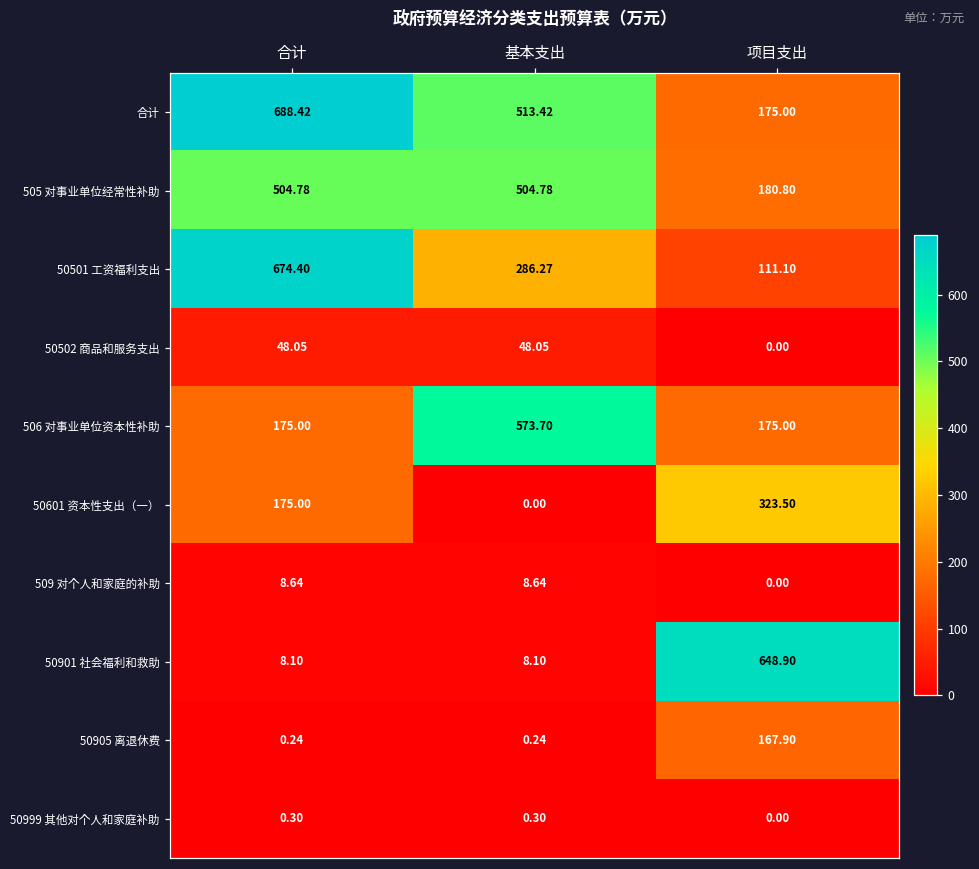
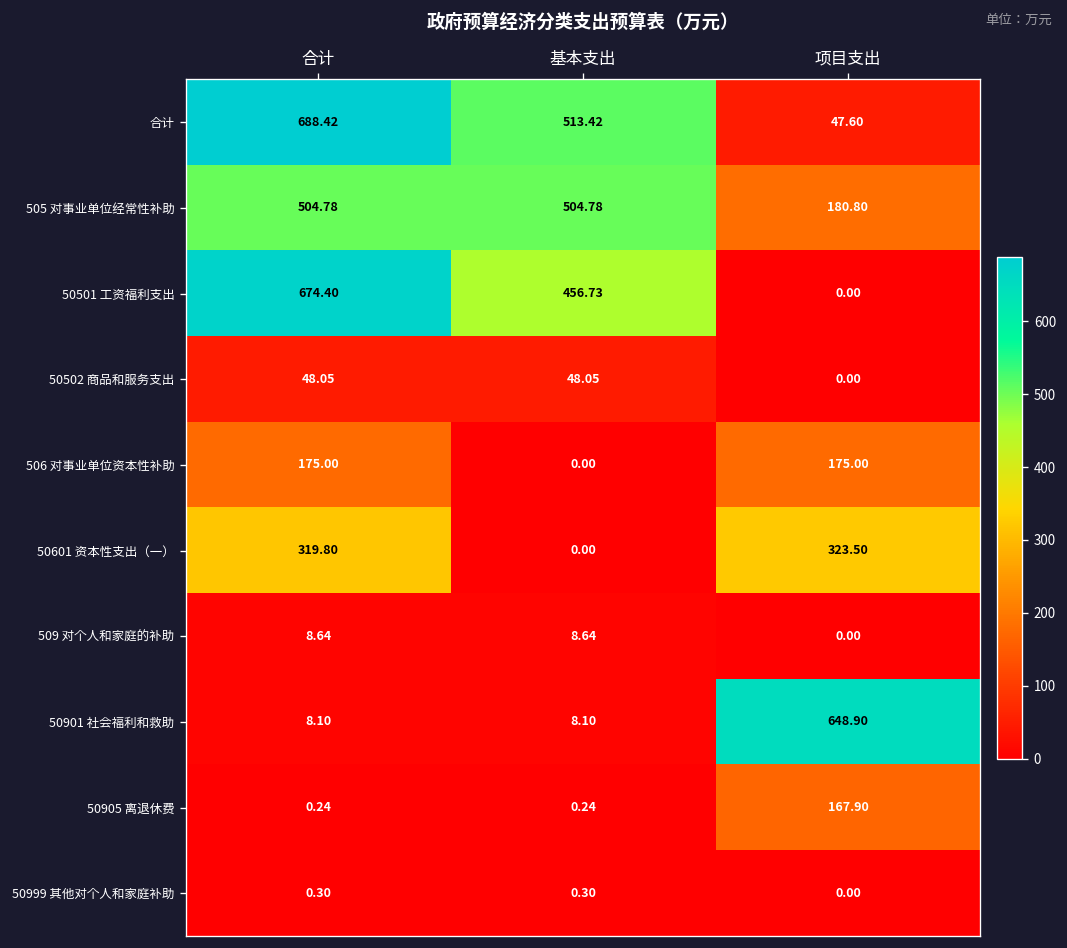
  {
    "合计": {
      "合计": 688.42,
      "基本支出": 513.42,
-     "项目支出": 175.00
+     "项目支出": 47.60
    },
    "505 对事业单位经常性补助": {
      "合计": 504.78,
      "基本支出": 504.78,
      "项目支出": 180.80
    },
    "50501 工资福利支出": {
      "合计": 674.40,
-     "基本支出": 286.27,
-     "项目支出": 111.10
+     "基本支出": 456.73,
+     "项目支出": 0.00
    },
    "50502 商品和服务支出": {
      "合计": 48.05,
      "基本支出": 48.05,
      "项目支出": 0.00
    },
    "506 对事业单位资本性补助": {
      "合计": 175.00,
-     "基本支出": 573.70,
+     "基本支出": 0.00,
      "项目支出": 175.00
    },
    "50601 资本性支出（一）": {
-     "合计": 175.00,
+     "合计": 319.80,
      "基本支出": 0.00,
      "项目支出": 323.50
    },
    "509 对个人和家庭的补助": {
      "合计": 8.64,
      "基本支出": 8.64,
      "项目支出": 0.00
    },
    "50901 社会福利和救助": {
      "合计": 8.10,
      "基本支出": 8.10,
      "项目支出": 648.90
    },
    "50905 离退休费": {
      "合计": 0.24,
      "基本支出": 0.24,
      "项目支出": 167.90
    },
    "50999 其他对个人和家庭补助": {
      "合计": 0.30,
      "基本支出": 0.30,
      "项目支出": 0.00
    }
  }
